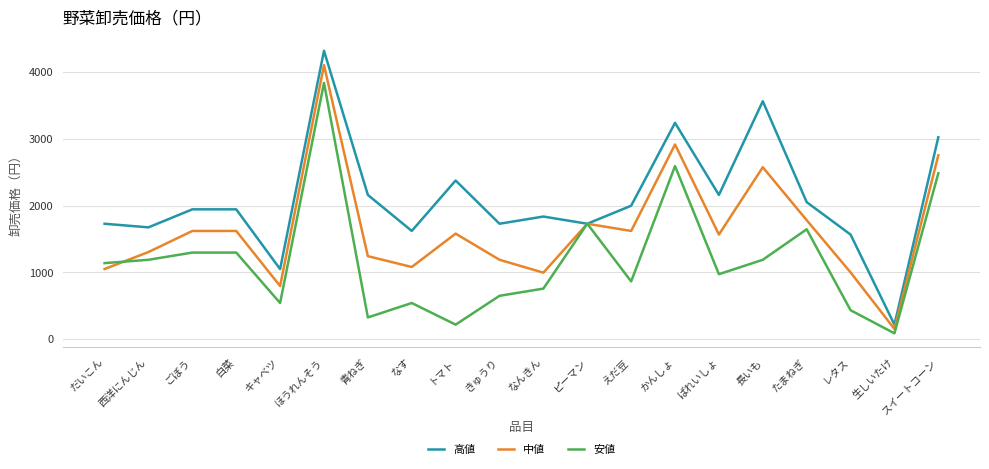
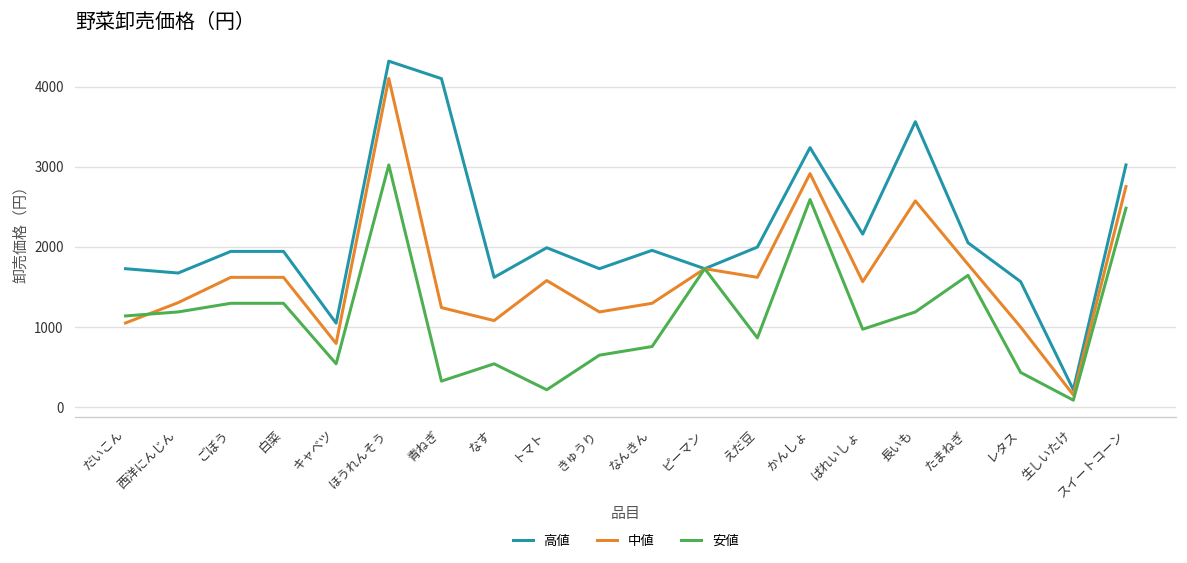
  {
    "高値": {
      "だいこん": 1700,
      "西洋にんじん": 1700,
      "ごぼう": 1900,
      "白菜": 1900,
      "キャベツ": 1000,
      "ほうれんそう": 4300,
-     "青ねぎ": 2200,
+     "青ねぎ": 4100,
      "なす": 1600,
-     "トマト": 2400,
+     "トマト": 2000,
      "きゅうり": 1700,
-     "なんきん": 1800,
+     "なんきん": 2000,
      "えだ豆": 2000,
      "かんしょ": 3200,
      "ばれいしょ": 2200,
      "長いも": 3600,
      "たまねぎ": 2100,
      "レタス": 1600,
      "生しいたけ": 200,
      "スイートコーン": 3000
    },
    "中値": {
      "だいこん": 1100,
      "西洋にんじん": 1300,
      "ごぼう": 1600,
      "白菜": 1600,
      "キャベツ": 800,
      "ほうれんそう": 4100,
      "青ねぎ": 1200,
      "なす": 1100,
      "トマト": 1600,
      "きゅうり": 1200,
-     "なんきん": 1000,
+     "なんきん": 1300,
      "えだ豆": 1600,
      "かんしょ": 2900,
      "ばれいしょ": 1600,
      "長いも": 2600,
      "たまねぎ": 1800,
      "レタス": 1000,
      "生しいたけ": 200,
      "スイートコーン": 2800
    },
    "安値": {
      "だいこん": 1100,
      "西洋にんじん": 1200,
      "ごぼう": 1300,
      "白菜": 1300,
      "キャベツ": 500,
-     "ほうれんそう": 3800,
+     "ほうれんそう": 3000,
      "青ねぎ": 300,
      "なす": 500,
      "トマト": 200,
      "きゅうり": 600,
      "なんきん": 800,
      "えだ豆": 900,
      "かんしょ": 2600,
      "ばれいしょ": 1000,
      "長いも": 1200,
      "たまねぎ": 1600,
      "レタス": 400,
      "生しいたけ": 100,
      "スイートコーン": 2500
    }
  }
